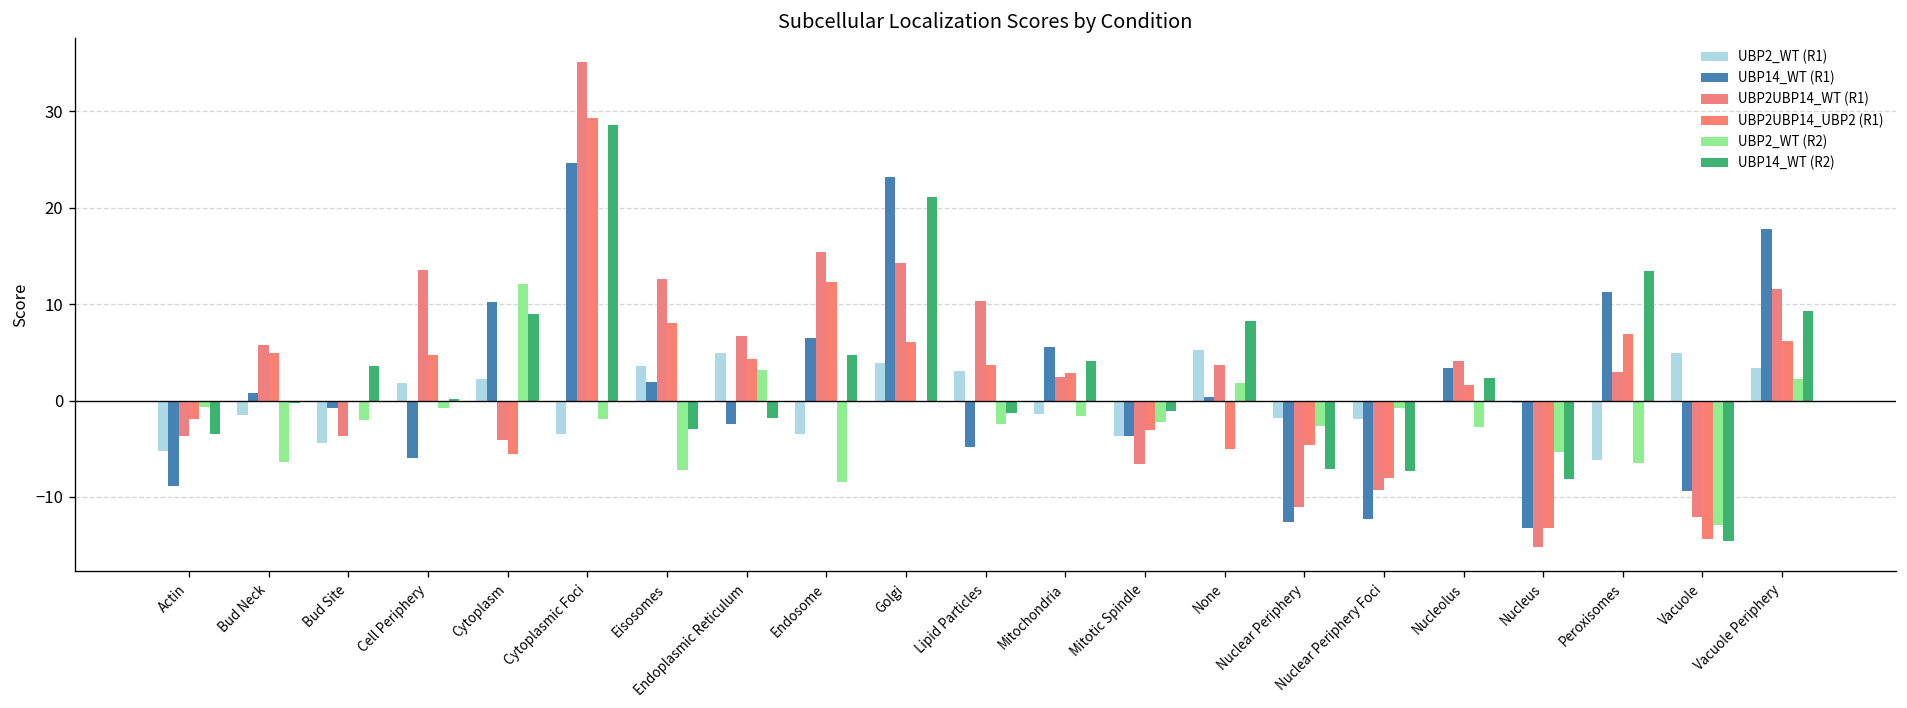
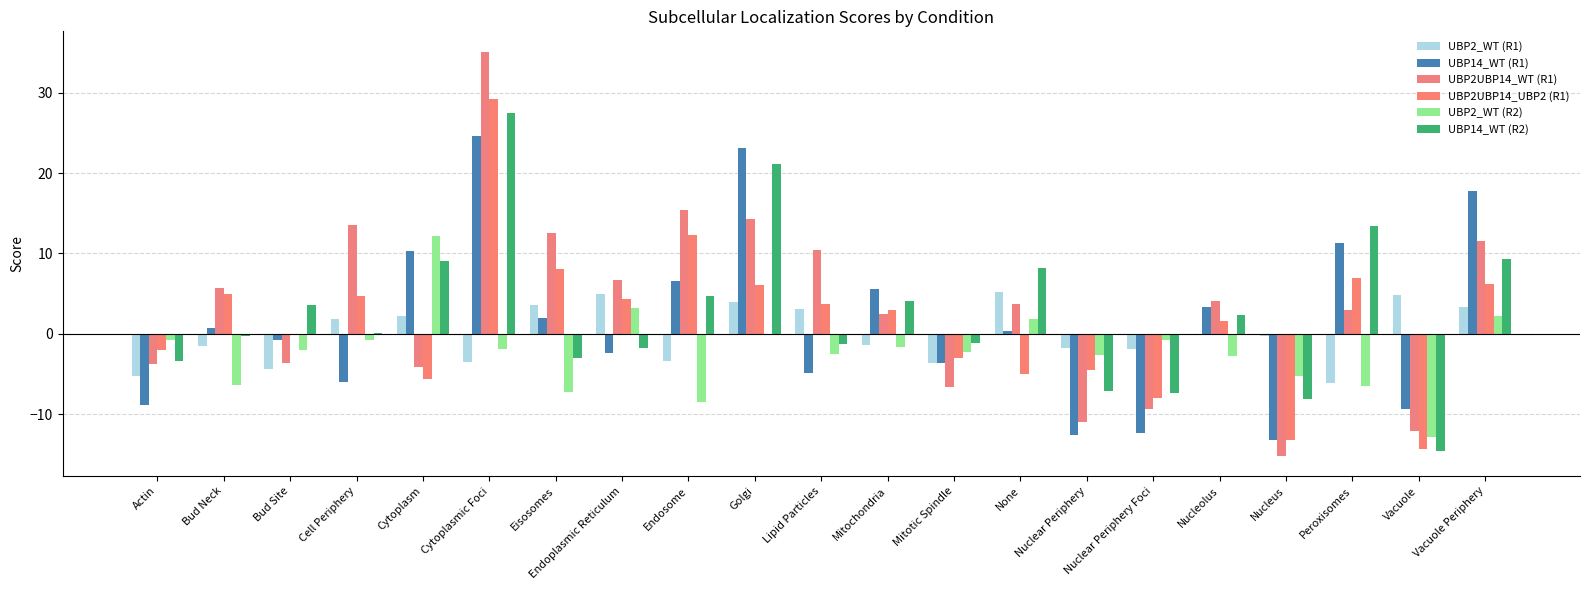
  {
    "UBP2_WT (R1)": {
      "Actin": -5,
      "Bud Neck": -1,
      "Bud Site": -4,
      "Cell Periphery": 2,
      "Cytoplasm": 2,
      "Cytoplasmic Foci": -4,
      "Eisosomes": 4,
      "Endoplasmic Reticulum": 5,
      "Endosome": -3,
      "Golgi": 4,
      "Lipid Particles": 3,
      "Mitochondria": -1,
      "Mitotic Spindle": -4,
      "None": 5,
      "Nuclear Periphery": -2,
      "Nuclear Periphery Foci": -2,
      "Peroxisomes": -6,
      "Vacuole": 5,
      "Vacuole Periphery": 3
    },
    "UBP14_WT (R1)": {
      "Actin": -9,
      "Bud Neck": 1,
      "Bud Site": -1,
      "Cell Periphery": -6,
      "Cytoplasm": 10,
      "Cytoplasmic Foci": 25,
      "Eisosomes": 2,
      "Endoplasmic Reticulum": -2,
      "Endosome": 7,
      "Golgi": 23,
      "Lipid Particles": -5,
      "Mitochondria": 6,
      "Mitotic Spindle": -4,
      "None": 0,
      "Nuclear Periphery": -13,
      "Nuclear Periphery Foci": -12,
      "Nucleolus": 3,
      "Nucleus": -13,
      "Peroxisomes": 11,
      "Vacuole": -9,
      "Vacuole Periphery": 18
    },
    "UBP2_WT (R2)": {
      "Actin": -1,
      "Bud Neck": -6,
      "Bud Site": -2,
      "Cell Periphery": -1,
      "Cytoplasm": 12,
      "Cytoplasmic Foci": -2,
      "Eisosomes": -7,
      "Endoplasmic Reticulum": 3,
      "Endosome": -8,
      "Lipid Particles": -2,
      "Mitochondria": -2,
      "Mitotic Spindle": -2,
      "None": 2,
      "Nuclear Periphery": -3,
      "Nuclear Periphery Foci": -1,
      "Nucleolus": -3,
      "Nucleus": -5,
      "Peroxisomes": -7,
      "Vacuole": -13,
      "Vacuole Periphery": 2
    },
    "UBP14_WT (R2)": {
      "Actin": -3,
      "Bud Site": 4,
      "Cytoplasm": 9,
-     "Cytoplasmic Foci": 29,
+     "Cytoplasmic Foci": 27,
      "Eisosomes": -3,
      "Endoplasmic Reticulum": -2,
      "Endosome": 5,
      "Golgi": 21,
      "Lipid Particles": -1,
      "Mitochondria": 4,
      "Mitotic Spindle": -1,
      "None": 8,
      "Nuclear Periphery": -7,
      "Nuclear Periphery Foci": -7,
      "Nucleolus": 2,
      "Nucleus": -8,
      "Peroxisomes": 13,
      "Vacuole": -15,
      "Vacuole Periphery": 9
    }
  }
